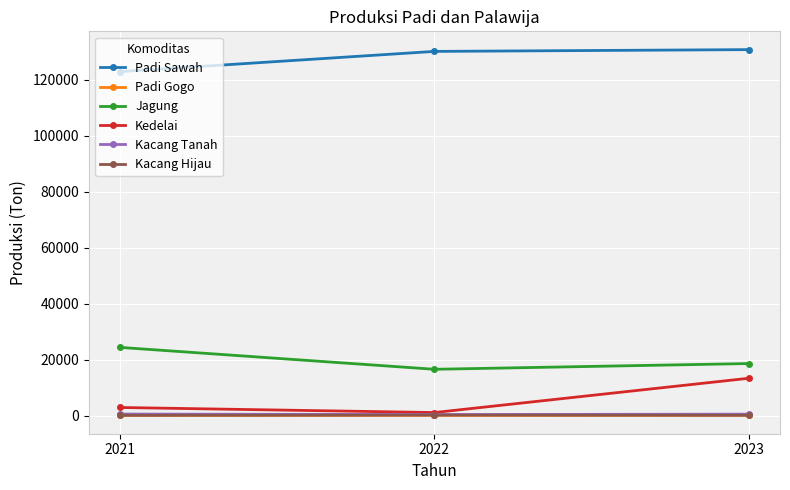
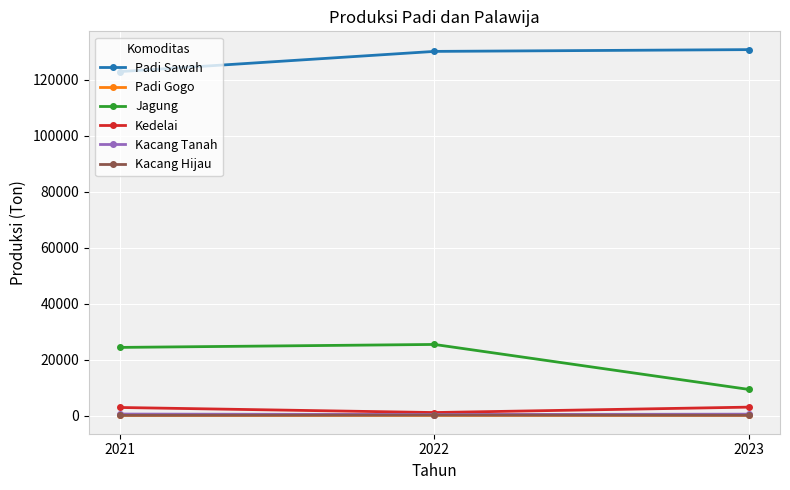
  {
    "Padi Sawah": {
      "2022": 130000,
      "2023": 131000
    },
    "Jagung": {
      "2021": 24000,
-     "2022": 17000,
-     "2023": 19000
+     "2022": 25000,
+     "2023": 9000
    },
    "Kedelai": {
      "2021": 3000,
-     "2023": 13000
+     "2023": 3000
    }
  }
